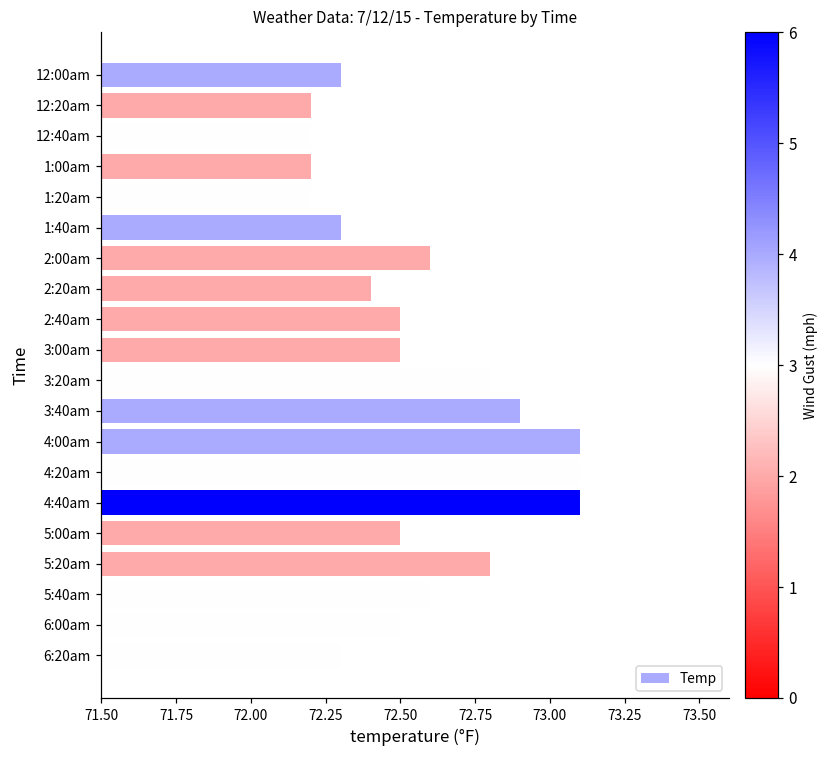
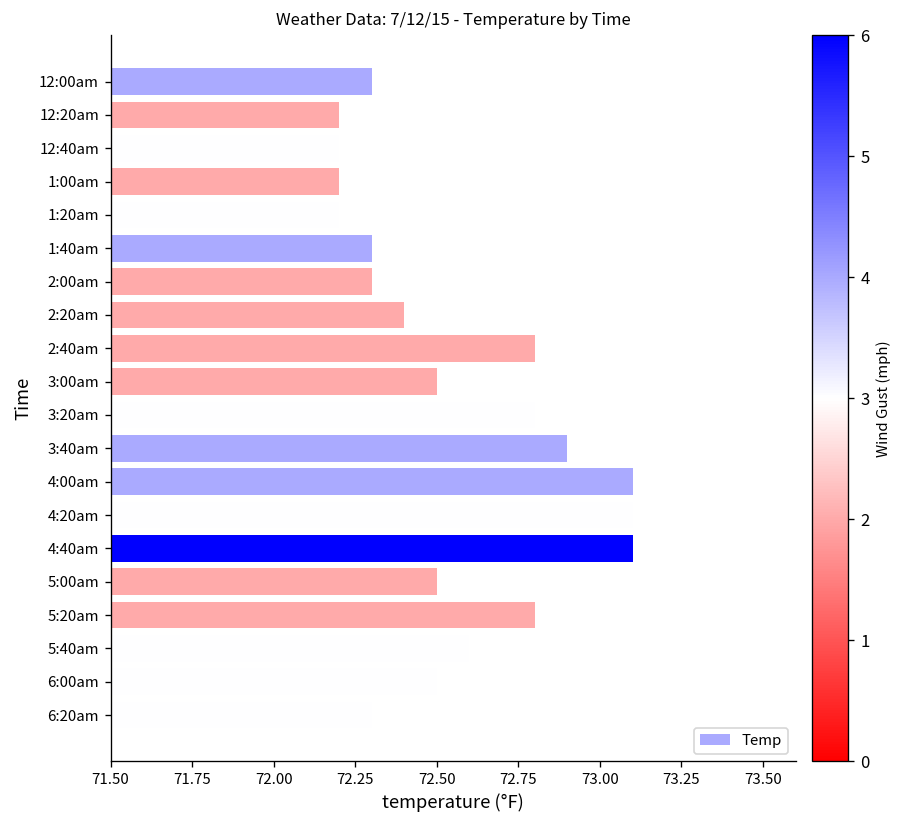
  {
    "12:00am": 72.3,
    "12:20am": 72.2,
    "12:40am": 72.2,
    "1:00am": 72.2,
    "1:20am": 72.2,
    "1:40am": 72.3,
-   "2:00am": 72.6,
+   "2:00am": 72.3,
    "2:20am": 72.4,
-   "2:40am": 72.5,
+   "2:40am": 72.8,
    "3:00am": 72.5,
    "3:20am": 72.8,
    "3:40am": 72.9,
    "4:00am": 73.1,
    "4:20am": 73.1,
    "4:40am": 73.1,
    "5:00am": 72.5,
    "5:20am": 72.8,
    "5:40am": 72.6,
    "6:00am": 72.5,
    "6:20am": 72.3
  }
